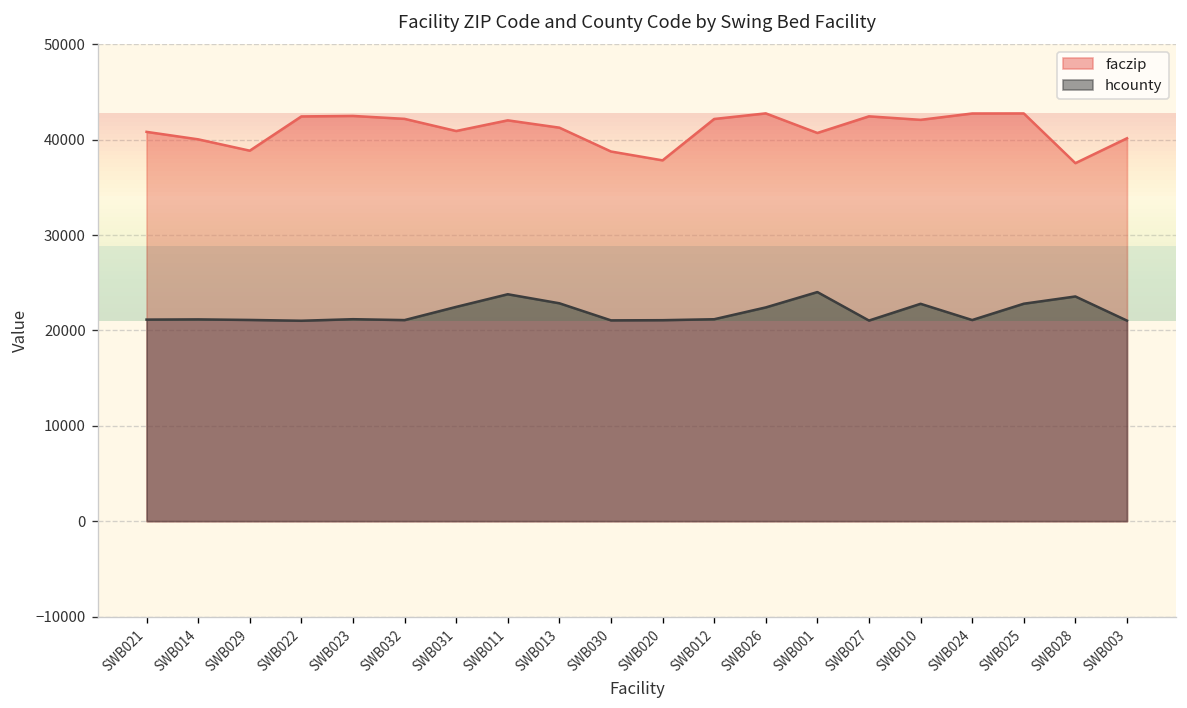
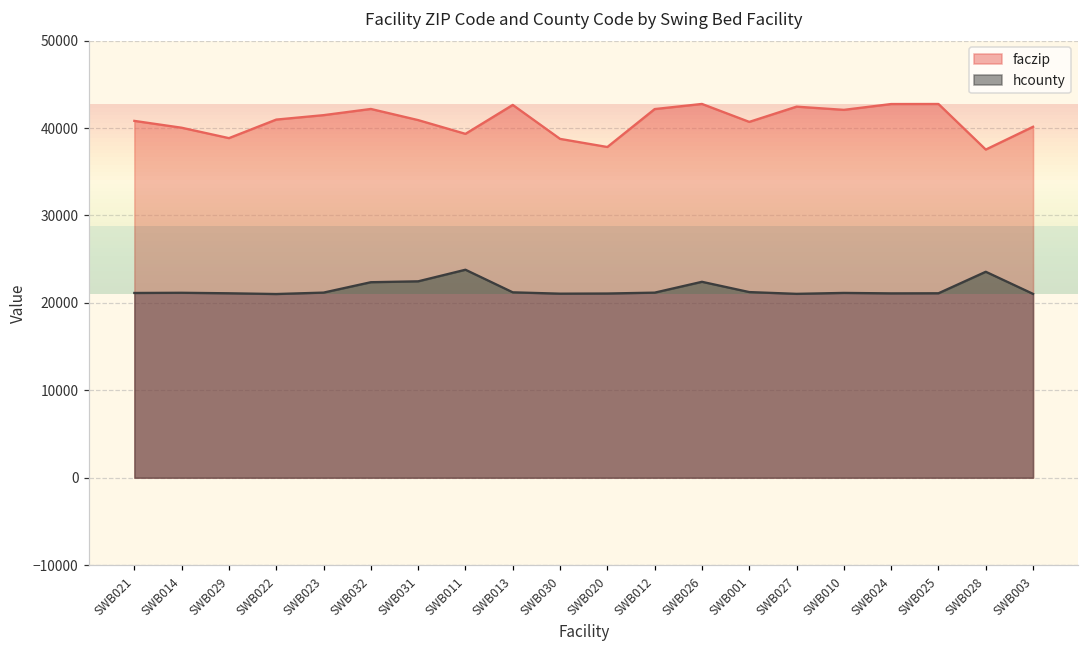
  {
    "faczip": {
      "SWB021": 41000,
      "SWB014": 40000,
      "SWB029": 39000,
-     "SWB022": 42000,
-     "SWB023": 42000,
+     "SWB022": 41000,
+     "SWB023": 41000,
      "SWB032": 42000,
      "SWB031": 41000,
-     "SWB011": 42000,
-     "SWB013": 41000,
+     "SWB011": 39000,
+     "SWB013": 43000,
      "SWB030": 39000,
      "SWB020": 38000,
      "SWB012": 42000,
      "SWB026": 43000,
      "SWB001": 41000,
      "SWB027": 42000,
      "SWB010": 42000,
      "SWB024": 43000,
      "SWB025": 43000,
      "SWB028": 38000,
      "SWB003": 40000
    },
    "hcounty": {
      "SWB021": 21000,
      "SWB014": 21000,
      "SWB029": 21000,
      "SWB022": 21000,
      "SWB023": 21000,
-     "SWB032": 21000,
+     "SWB032": 22000,
      "SWB031": 22000,
      "SWB011": 24000,
-     "SWB013": 23000,
+     "SWB013": 21000,
      "SWB030": 21000,
      "SWB020": 21000,
      "SWB012": 21000,
      "SWB026": 22000,
-     "SWB001": 24000,
+     "SWB001": 21000,
      "SWB027": 21000,
-     "SWB010": 23000,
+     "SWB010": 21000,
      "SWB024": 21000,
-     "SWB025": 23000,
+     "SWB025": 21000,
      "SWB028": 24000,
      "SWB003": 21000
    }
  }
